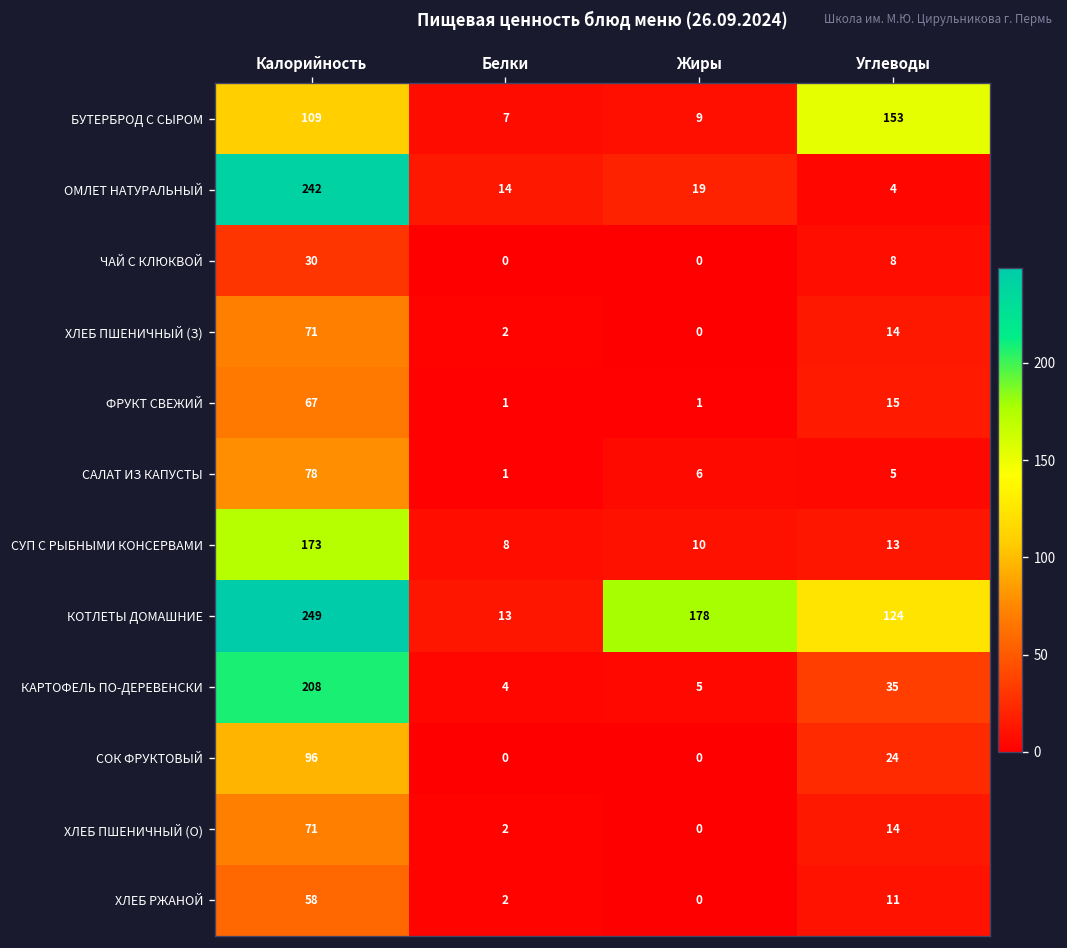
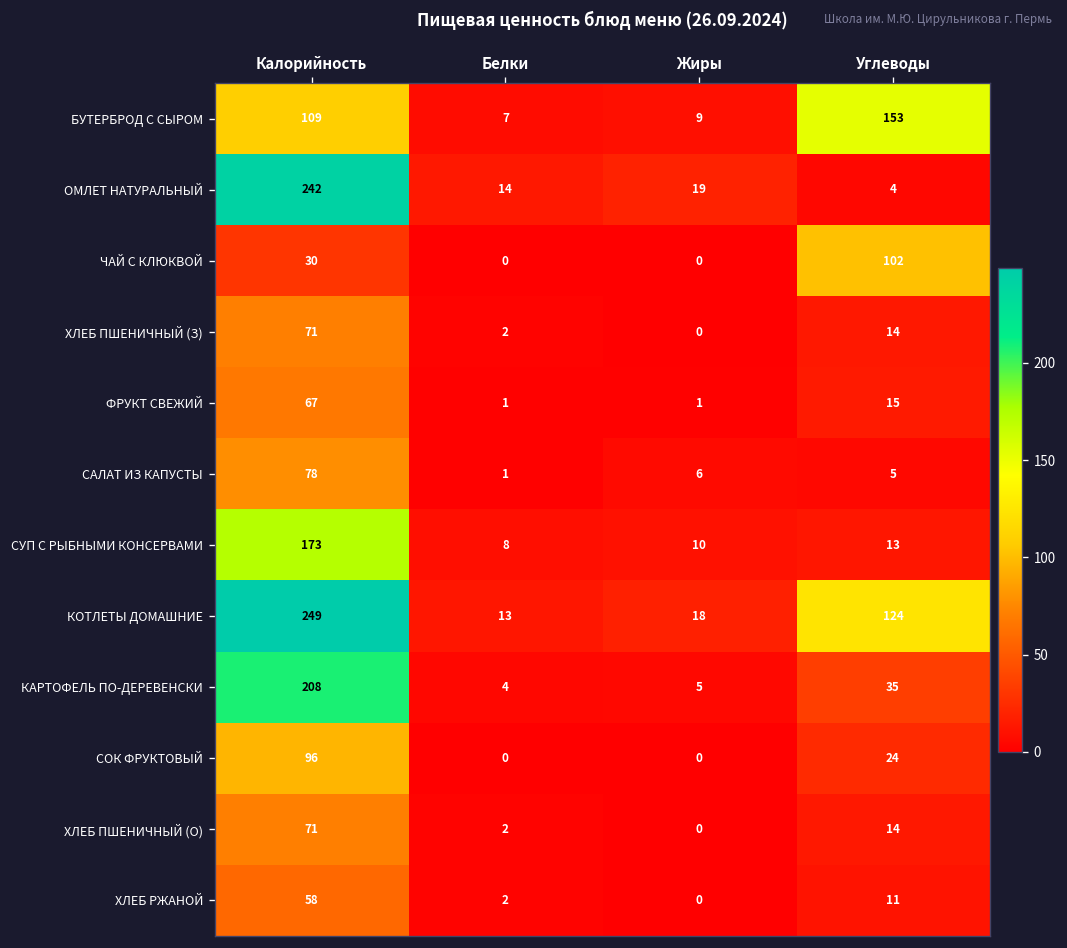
  {
    "БУТЕРБРОД С СЫРОМ": {
      "Калорийность": 109,
      "Белки": 7,
      "Жиры": 9,
      "Углеводы": 153
    },
    "ОМЛЕТ НАТУРАЛЬНЫЙ": {
      "Калорийность": 242,
      "Белки": 14,
      "Жиры": 19,
      "Углеводы": 4
    },
    "ЧАЙ С КЛЮКВОЙ": {
      "Калорийность": 30,
      "Белки": 0,
      "Жиры": 0,
-     "Углеводы": 8
+     "Углеводы": 102
    },
    "ХЛЕБ ПШЕНИЧНЫЙ (З)": {
      "Калорийность": 71,
      "Белки": 2,
      "Жиры": 0,
      "Углеводы": 14
    },
    "ФРУКТ СВЕЖИЙ": {
      "Калорийность": 67,
      "Белки": 1,
      "Жиры": 1,
      "Углеводы": 15
    },
    "САЛАТ ИЗ КАПУСТЫ": {
      "Калорийность": 78,
      "Белки": 1,
      "Жиры": 6,
      "Углеводы": 5
    },
    "СУП С РЫБНЫМИ КОНСЕРВАМИ": {
      "Калорийность": 173,
      "Белки": 8,
      "Жиры": 10,
      "Углеводы": 13
    },
    "КОТЛЕТЫ ДОМАШНИЕ": {
      "Калорийность": 249,
      "Белки": 13,
-     "Жиры": 178,
+     "Жиры": 18,
      "Углеводы": 124
    },
    "КАРТОФЕЛЬ ПО-ДЕРЕВЕНСКИ": {
      "Калорийность": 208,
      "Белки": 4,
      "Жиры": 5,
      "Углеводы": 35
    },
    "СОК ФРУКТОВЫЙ": {
      "Калорийность": 96,
      "Белки": 0,
      "Жиры": 0,
      "Углеводы": 24
    },
    "ХЛЕБ ПШЕНИЧНЫЙ (О)": {
      "Калорийность": 71,
      "Белки": 2,
      "Жиры": 0,
      "Углеводы": 14
    },
    "ХЛЕБ РЖАНОЙ": {
      "Калорийность": 58,
      "Белки": 2,
      "Жиры": 0,
      "Углеводы": 11
    }
  }
